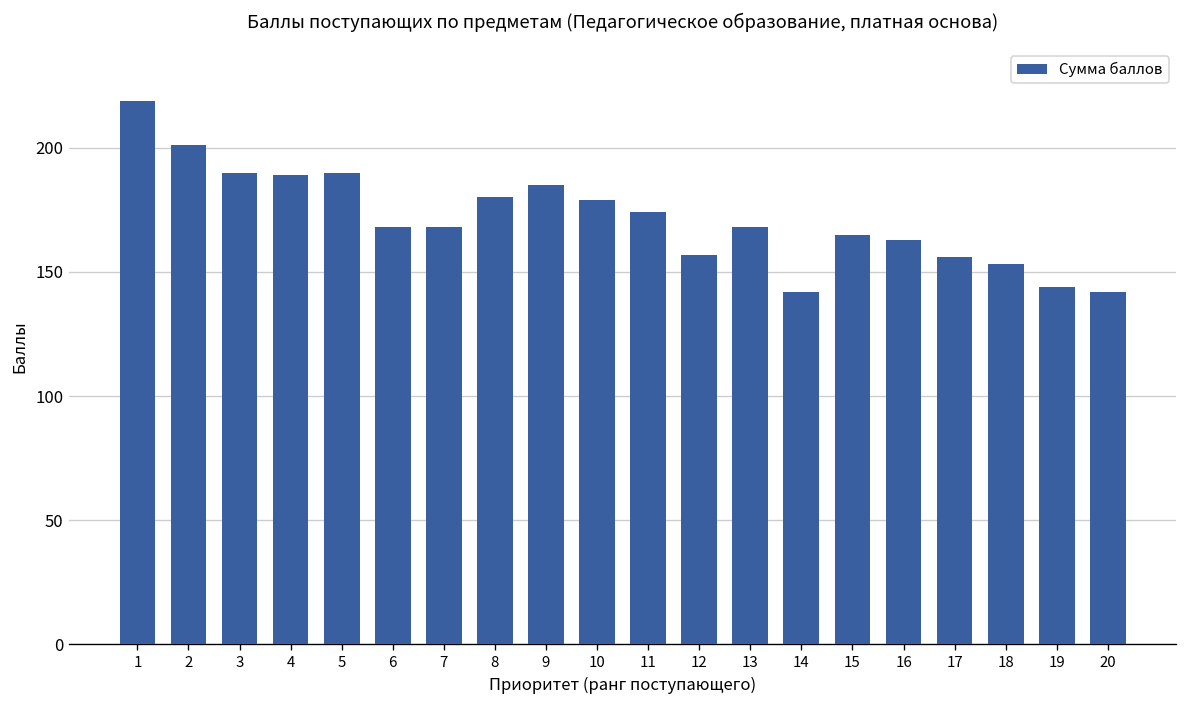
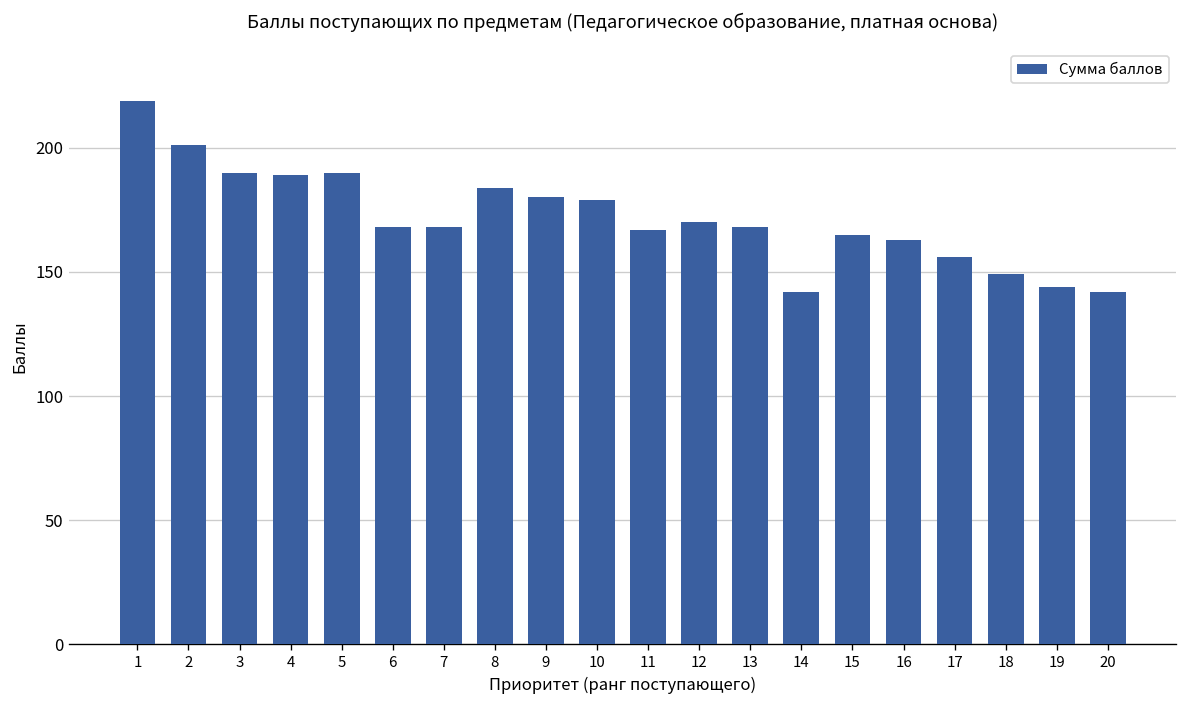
  {
    "1": 219,
    "2": 201,
    "3": 190,
    "4": 189,
    "5": 190,
    "6": 168,
    "7": 168,
-   "8": 180,
-   "9": 185,
+   "8": 184,
+   "9": 180,
    "10": 179,
-   "11": 174,
-   "12": 157,
+   "11": 167,
+   "12": 170,
    "13": 168,
    "14": 142,
    "15": 165,
    "16": 163,
    "17": 156,
-   "18": 153,
+   "18": 149,
    "19": 144,
    "20": 142
  }
